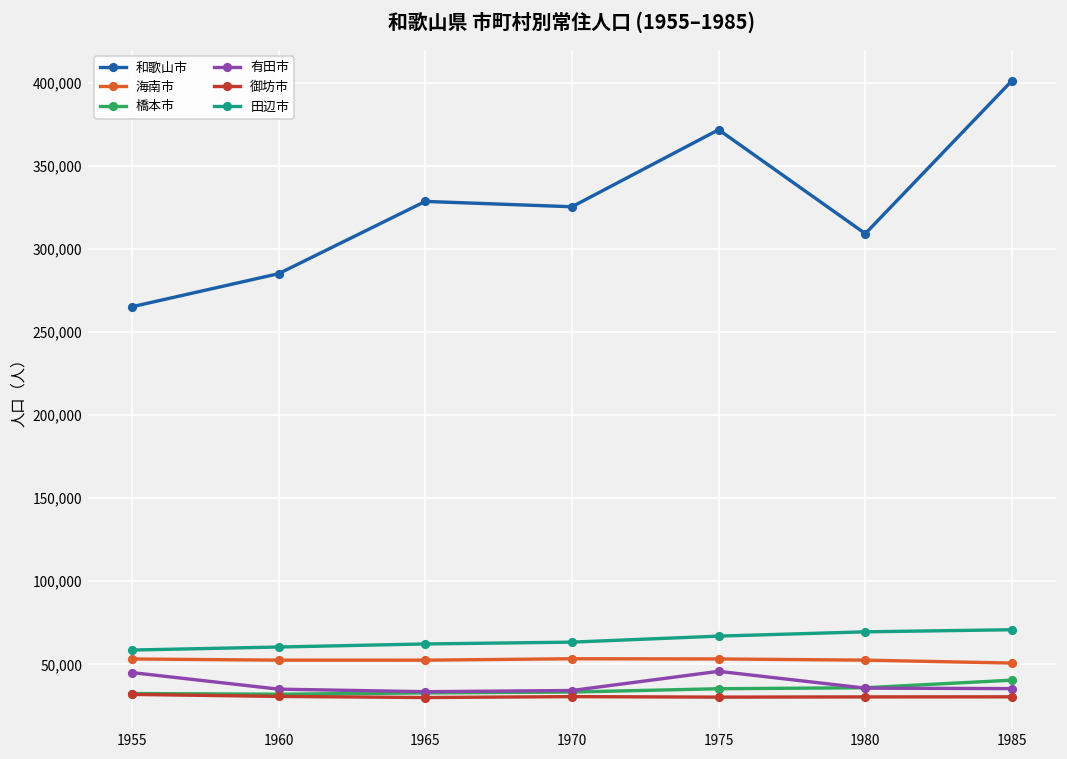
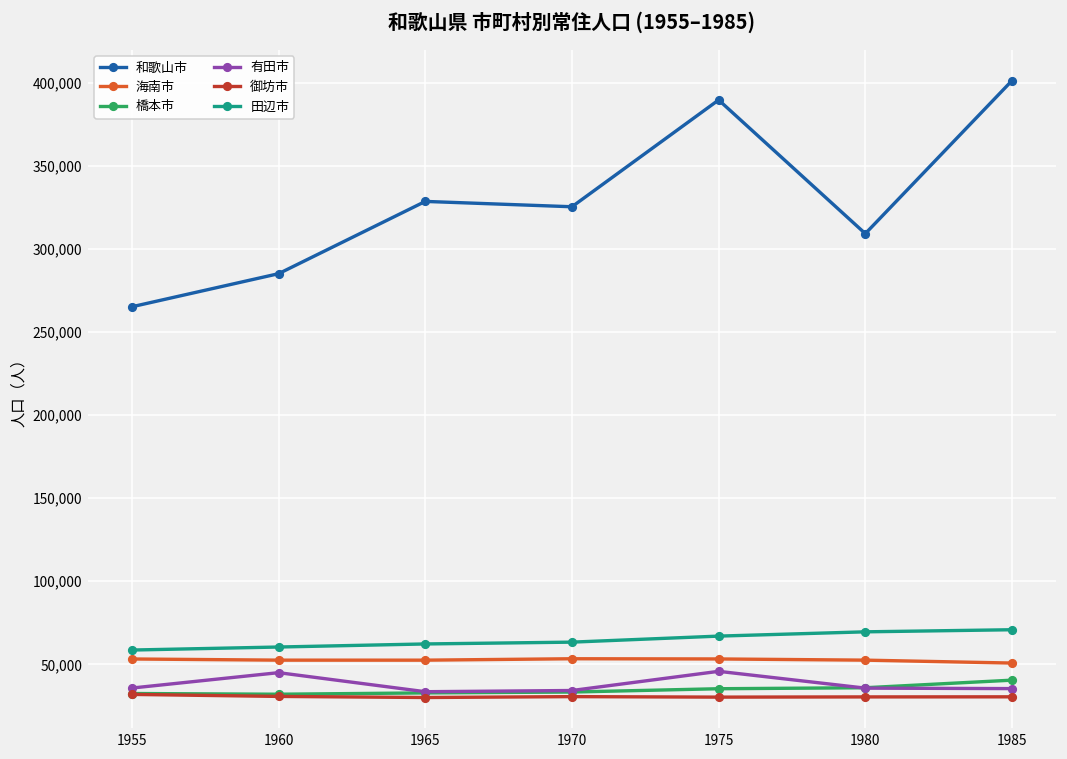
  {
    "和歌山市": {
      "1955": "265,000",
      "1960": "285,000",
      "1965": "329,000",
      "1970": "325,000",
-     "1975": "372,000",
+     "1975": "390,000",
      "1980": "309,000",
      "1985": "401,000"
    },
    "有田市": {
-     "1955": "45,000",
-     "1960": "35,000",
+     "1955": "36,000",
+     "1960": "45,000",
      "1975": "46,000",
      "1985": "35,000"
    }
  }
